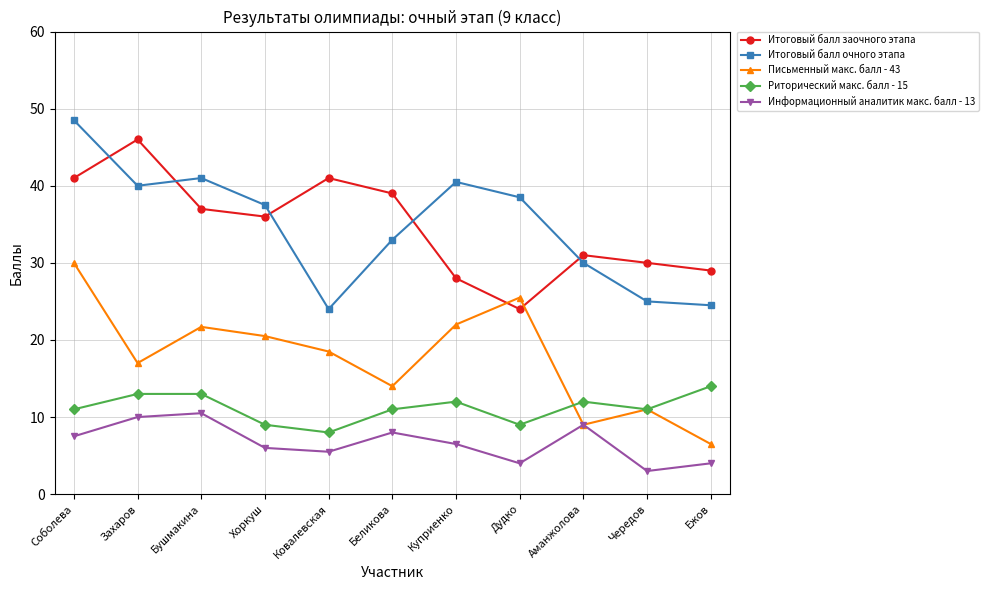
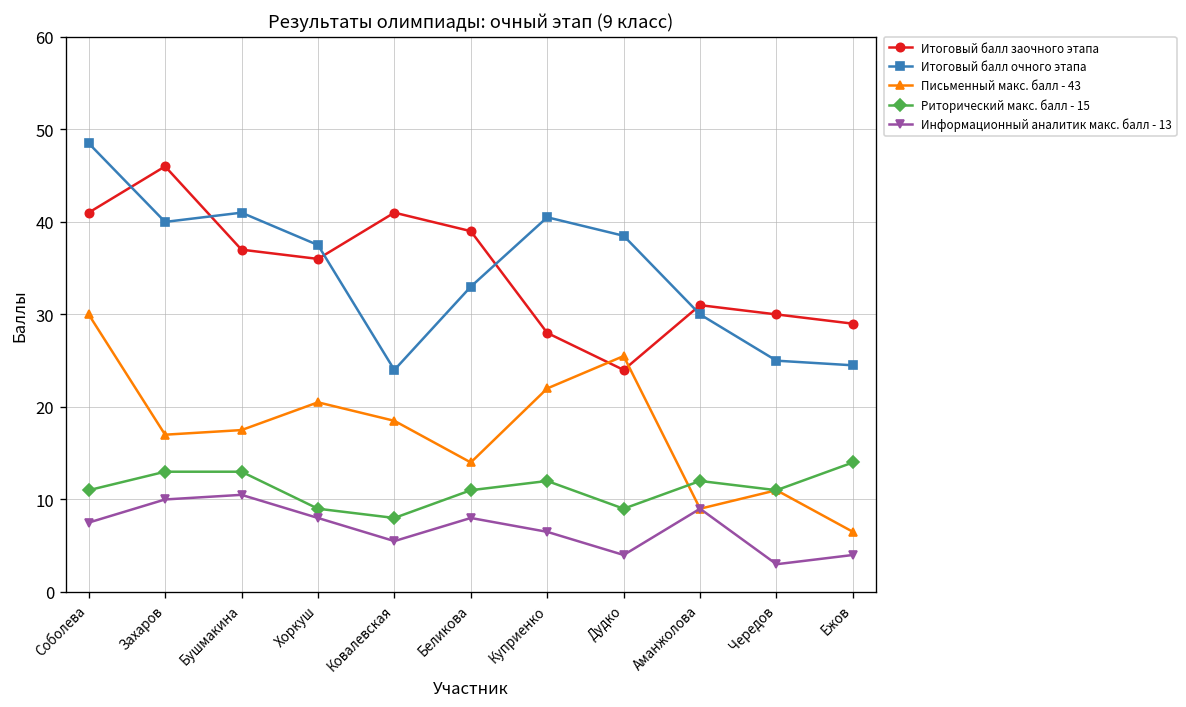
  {
    "Итоговый балл заочного этапа": {
      "Соболева": 41,
      "Захаров": 46,
      "Бушмакина": 37,
      "Хоркуш": 36,
      "Ковалевская": 41,
      "Беликова": 39,
      "Куприенко": 28,
      "Дудко": 24,
      "Аманжолова": 31,
      "Чередов": 30,
      "Ежов": 29
    },
    "Итоговый балл очного этапа": {
      "Соболева": 49,
      "Захаров": 40,
      "Бушмакина": 41,
      "Хоркуш": 38,
      "Ковалевская": 24,
      "Беликова": 33,
      "Куприенко": 41,
      "Дудко": 39,
      "Аманжолова": 30,
      "Чередов": 25,
      "Ежов": 25
    },
    "Письменный макс. балл - 43": {
      "Соболева": 30,
      "Захаров": 17,
-     "Бушмакина": 22,
+     "Бушмакина": 18,
      "Хоркуш": 21,
      "Ковалевская": 19,
      "Беликова": 14,
      "Куприенко": 22,
      "Дудко": 26,
      "Ежов": 7
    },
    "Риторический макс. балл - 15": {
      "Соболева": 11,
      "Захаров": 13,
      "Бушмакина": 13,
      "Хоркуш": 9,
      "Ковалевская": 8,
      "Беликова": 11,
      "Куприенко": 12,
      "Дудко": 9,
      "Аманжолова": 12,
      "Ежов": 14
    },
    "Информационный аналитик макс. балл - 13": {
      "Соболева": 8,
      "Захаров": 10,
      "Бушмакина": 11,
-     "Хоркуш": 6,
+     "Хоркуш": 8,
      "Ковалевская": 6,
      "Беликова": 8,
      "Куприенко": 7,
      "Дудко": 4,
      "Чередов": 3,
      "Ежов": 4
    }
  }
